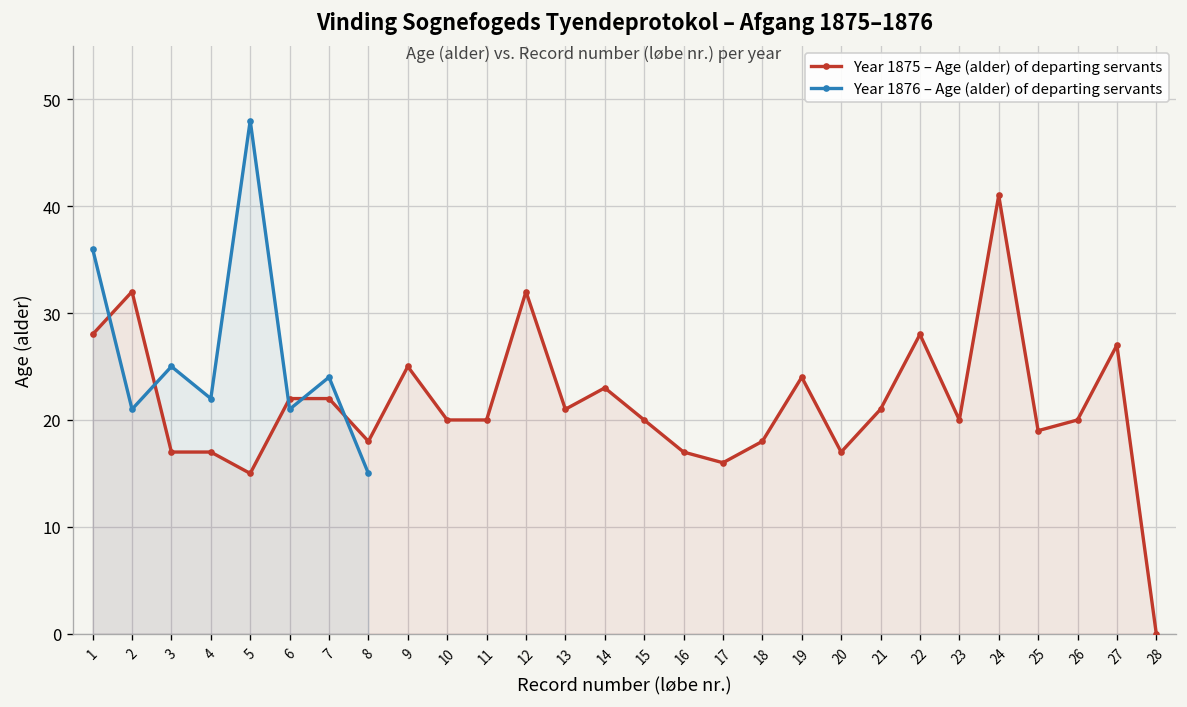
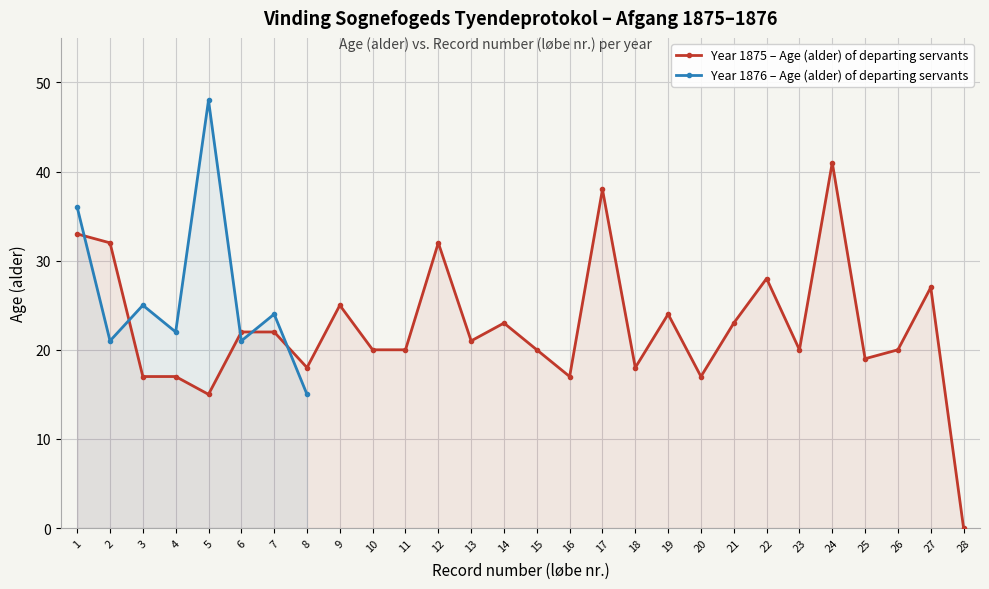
  {
    "Year 1875 – Age (alder) of departing servants": {
-     "1": 28,
+     "1": 33,
      "2": 32,
      "3": 17,
      "4": 17,
      "5": 15,
      "6": 22,
      "7": 22,
      "8": 18,
      "9": 25,
      "10": 20,
      "11": 20,
      "12": 32,
      "13": 21,
      "14": 23,
      "15": 20,
      "16": 17,
-     "17": 16,
+     "17": 38,
      "18": 18,
      "19": 24,
      "20": 17,
-     "21": 21,
+     "21": 23,
      "22": 28,
      "23": 20,
      "24": 41,
      "25": 19,
      "26": 20,
      "27": 27,
      "28": 0
    },
    "Year 1876 – Age (alder) of departing servants": {
      "1": 36,
      "2": 21,
      "3": 25,
      "4": 22,
      "5": 48,
      "6": 21,
      "7": 24,
      "8": 15
    }
  }
